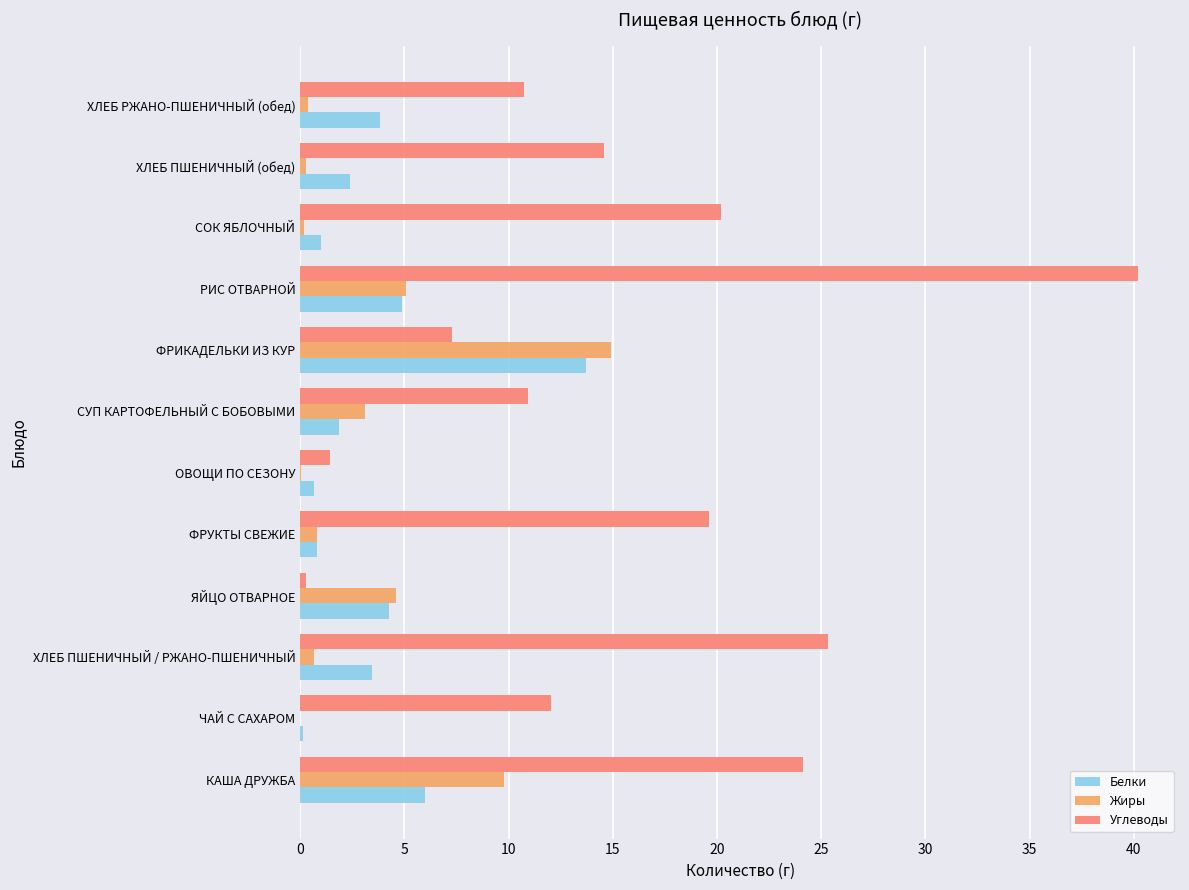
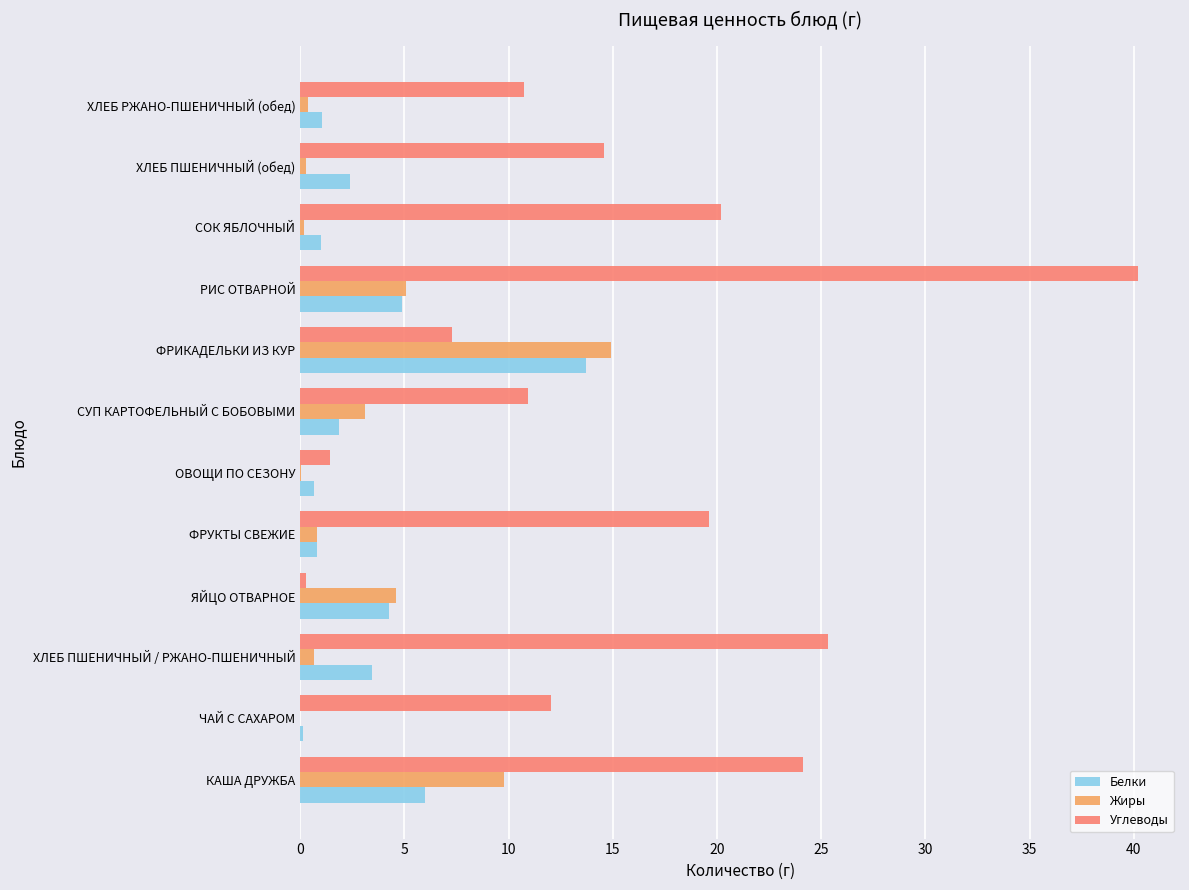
  {
    "Белки": {
-     "ХЛЕБ РЖАНО-ПШЕНИЧНЫЙ (обед)": 3.8,
+     "ХЛЕБ РЖАНО-ПШЕНИЧНЫЙ (обед)": 1.1,
      "ХЛЕБ ПШЕНИЧНЫЙ (обед)": 2.4,
      "СОК ЯБЛОЧНЫЙ": 1.0,
      "РИС ОТВАРНОЙ": 4.9,
      "ФРИКАДЕЛЬКИ ИЗ КУР": 13.7,
      "СУП КАРТОФЕЛЬНЫЙ С БОБОВЫМИ": 1.9,
      "ОВОЩИ ПО СЕЗОНУ": 0.7,
      "ФРУКТЫ СВЕЖИЕ": 0.8,
      "ЯЙЦО ОТВАРНОЕ": 4.2,
      "ХЛЕБ ПШЕНИЧНЫЙ / РЖАНО-ПШЕНИЧНЫЙ": 3.5,
      "ЧАЙ С САХАРОМ": 0.1,
      "КАША ДРУЖБА": 6.0
    }
  }
